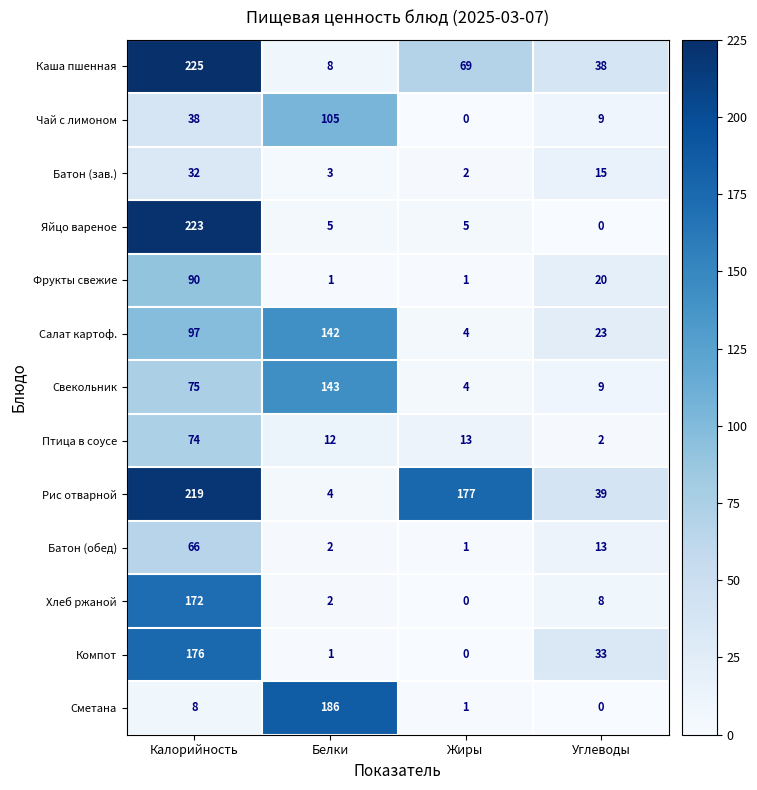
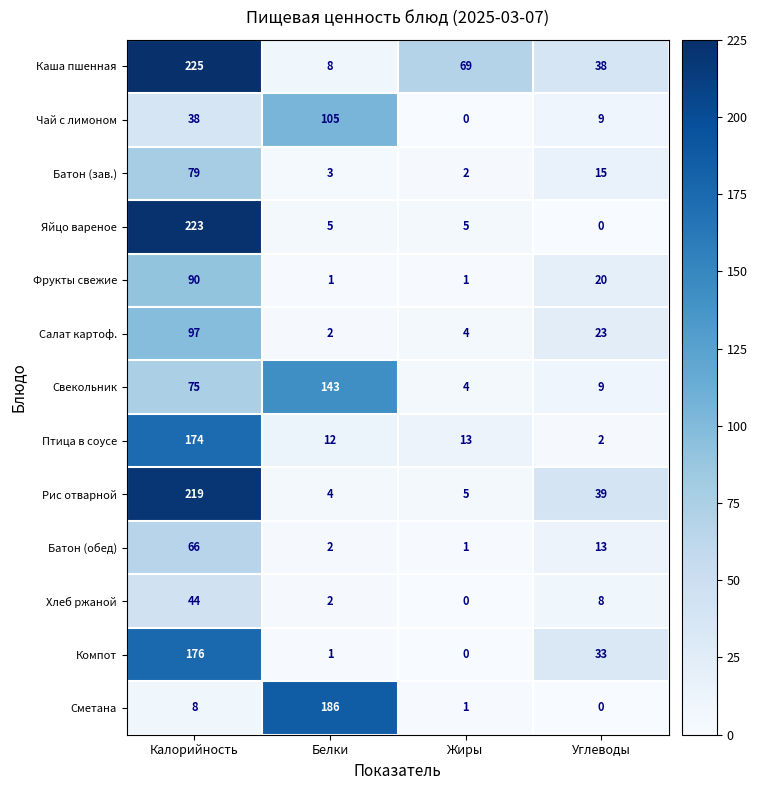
  {
    "Каша пшенная": {
      "Калорийность": 225,
      "Белки": 8,
      "Жиры": 69,
      "Углеводы": 38
    },
    "Чай с лимоном": {
      "Калорийность": 38,
      "Белки": 105,
      "Жиры": 0,
      "Углеводы": 9
    },
    "Батон (зав.)": {
-     "Калорийность": 32,
+     "Калорийность": 79,
      "Белки": 3,
      "Жиры": 2,
      "Углеводы": 15
    },
    "Яйцо вареное": {
      "Калорийность": 223,
      "Белки": 5,
      "Жиры": 5,
      "Углеводы": 0
    },
    "Фрукты свежие": {
      "Калорийность": 90,
      "Белки": 1,
      "Жиры": 1,
      "Углеводы": 20
    },
    "Салат картоф.": {
      "Калорийность": 97,
-     "Белки": 142,
+     "Белки": 2,
      "Жиры": 4,
      "Углеводы": 23
    },
    "Свекольник": {
      "Калорийность": 75,
      "Белки": 143,
      "Жиры": 4,
      "Углеводы": 9
    },
    "Птица в соусе": {
-     "Калорийность": 74,
+     "Калорийность": 174,
      "Белки": 12,
      "Жиры": 13,
      "Углеводы": 2
    },
    "Рис отварной": {
      "Калорийность": 219,
      "Белки": 4,
-     "Жиры": 177,
+     "Жиры": 5,
      "Углеводы": 39
    },
    "Батон (обед)": {
      "Калорийность": 66,
      "Белки": 2,
      "Жиры": 1,
      "Углеводы": 13
    },
    "Хлеб ржаной": {
-     "Калорийность": 172,
+     "Калорийность": 44,
      "Белки": 2,
      "Жиры": 0,
      "Углеводы": 8
    },
    "Компот": {
      "Калорийность": 176,
      "Белки": 1,
      "Жиры": 0,
      "Углеводы": 33
    },
    "Сметана": {
      "Калорийность": 8,
      "Белки": 186,
      "Жиры": 1,
      "Углеводы": 0
    }
  }
